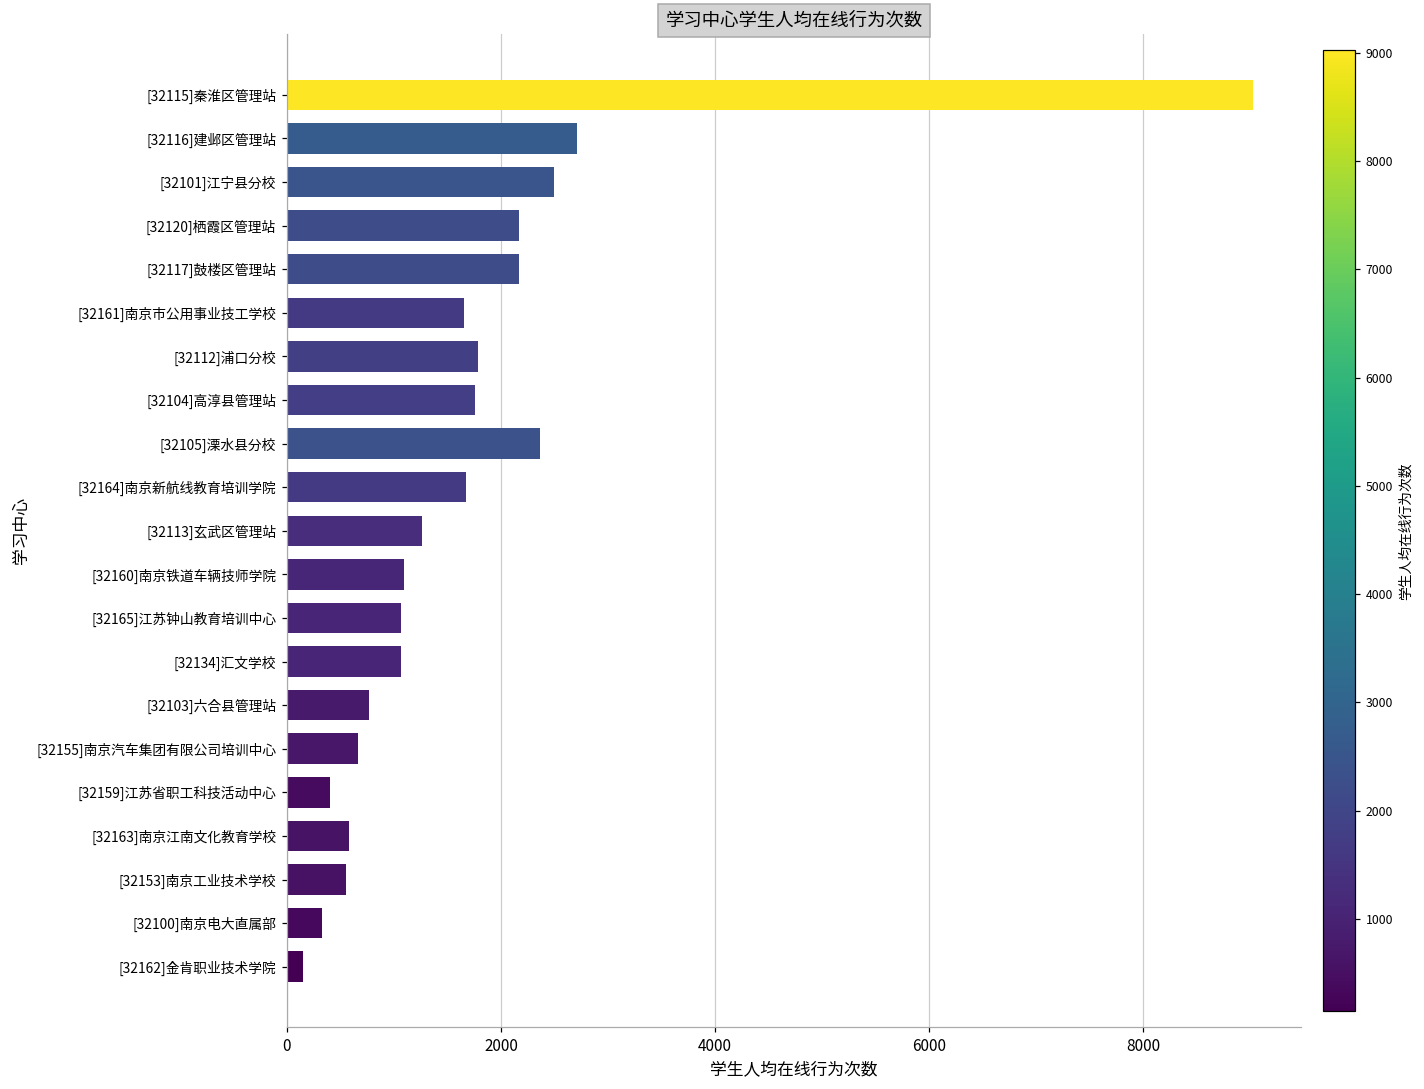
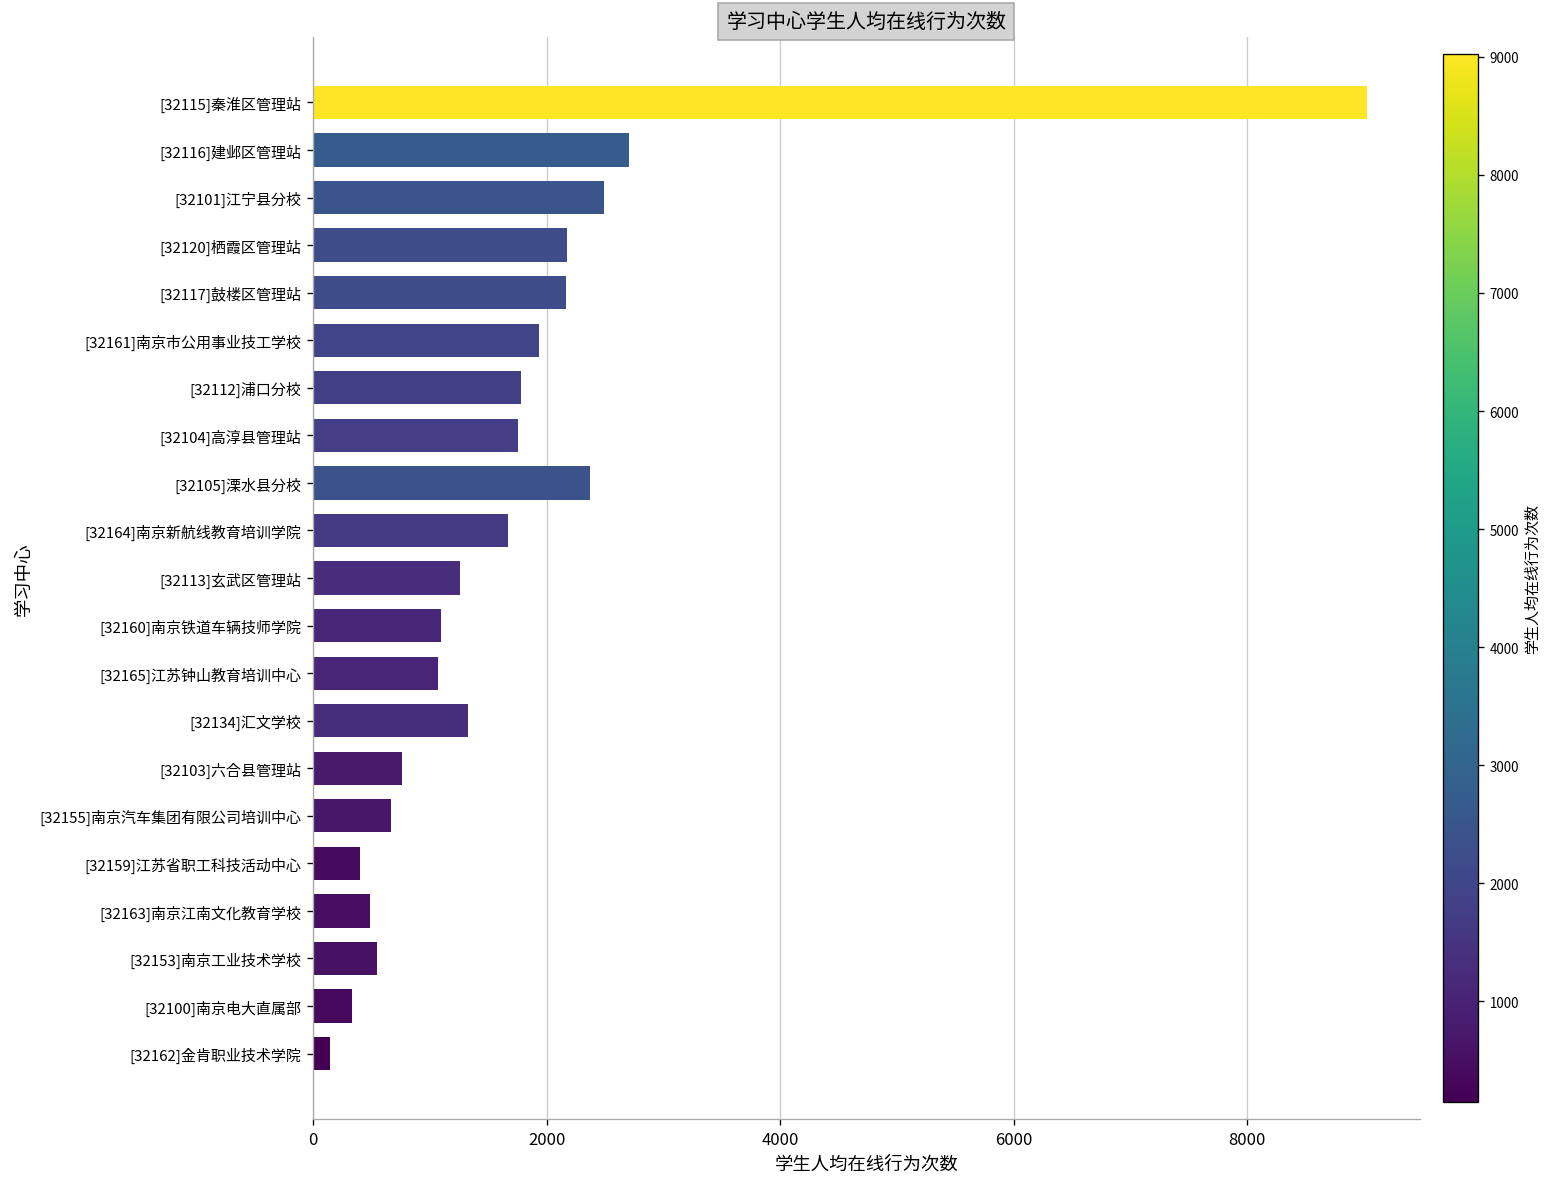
  {
    "[32115]秦淮区管理站": 9000,
    "[32116]建邺区管理站": 2700,
    "[32101]江宁县分校": 2500,
    "[32120]栖霞区管理站": 2200,
    "[32117]鼓楼区管理站": 2200,
-   "[32161]南京市公用事业技工学校": 1700,
+   "[32161]南京市公用事业技工学校": 1900,
    "[32112]浦口分校": 1800,
    "[32104]高淳县管理站": 1800,
    "[32105]溧水县分校": 2400,
    "[32164]南京新航线教育培训学院": 1700,
    "[32113]玄武区管理站": 1300,
    "[32160]南京铁道车辆技师学院": 1100,
    "[32165]江苏钟山教育培训中心": 1100,
-   "[32134]汇文学校": 1100,
+   "[32134]汇文学校": 1300,
    "[32103]六合县管理站": 800,
    "[32155]南京汽车集团有限公司培训中心": 700,
    "[32159]江苏省职工科技活动中心": 400,
-   "[32163]南京江南文化教育学校": 600,
+   "[32163]南京江南文化教育学校": 500,
    "[32153]南京工业技术学校": 600,
    "[32100]南京电大直属部": 300,
    "[32162]金肯职业技术学院": 100
  }
